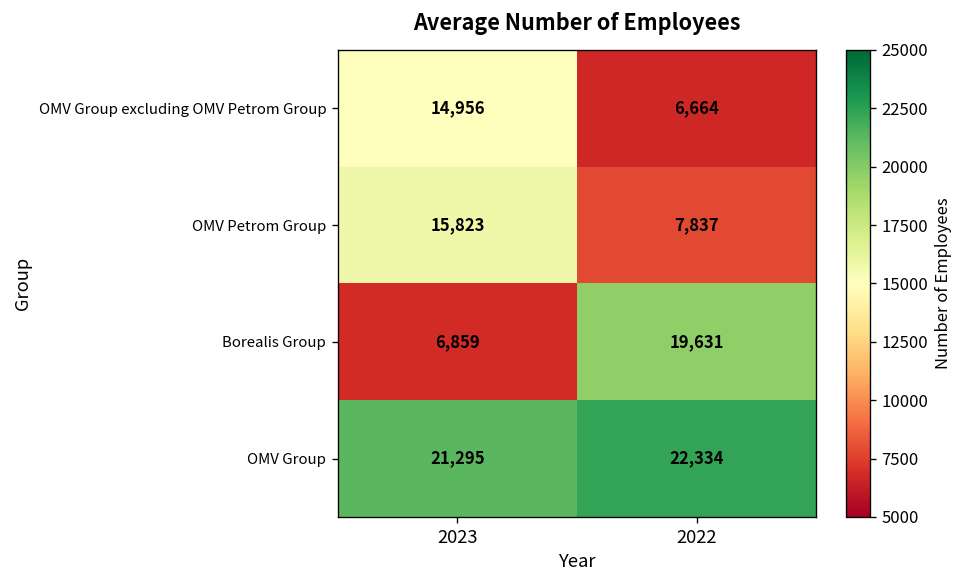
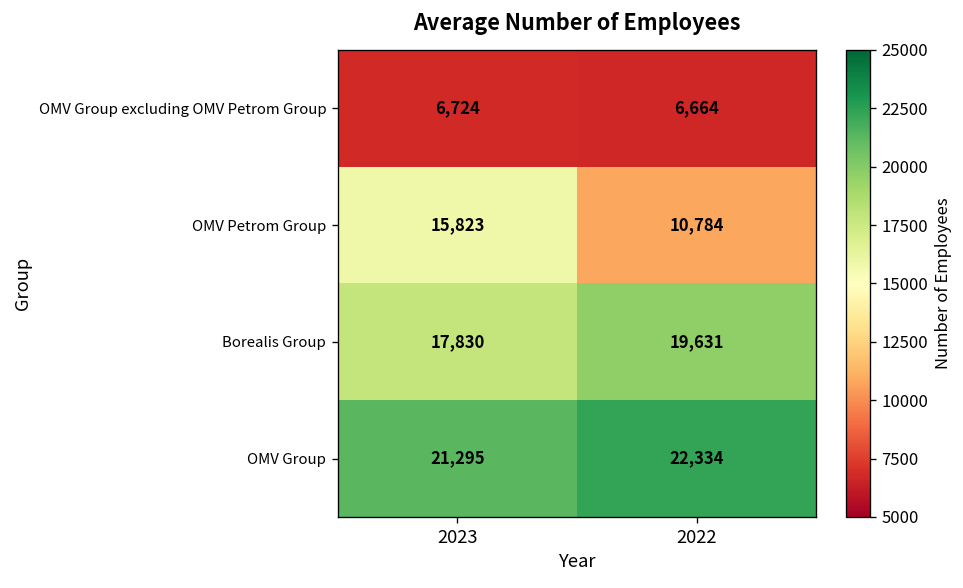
  {
    "OMV Group excluding OMV Petrom Group": {
-     "2023": "14,956",
+     "2023": "6,724",
      "2022": "6,664"
    },
    "OMV Petrom Group": {
      "2023": "15,823",
-     "2022": "7,837"
+     "2022": "10,784"
    },
    "Borealis Group": {
-     "2023": "6,859",
+     "2023": "17,830",
      "2022": "19,631"
    },
    "OMV Group": {
      "2023": "21,295",
      "2022": "22,334"
    }
  }
